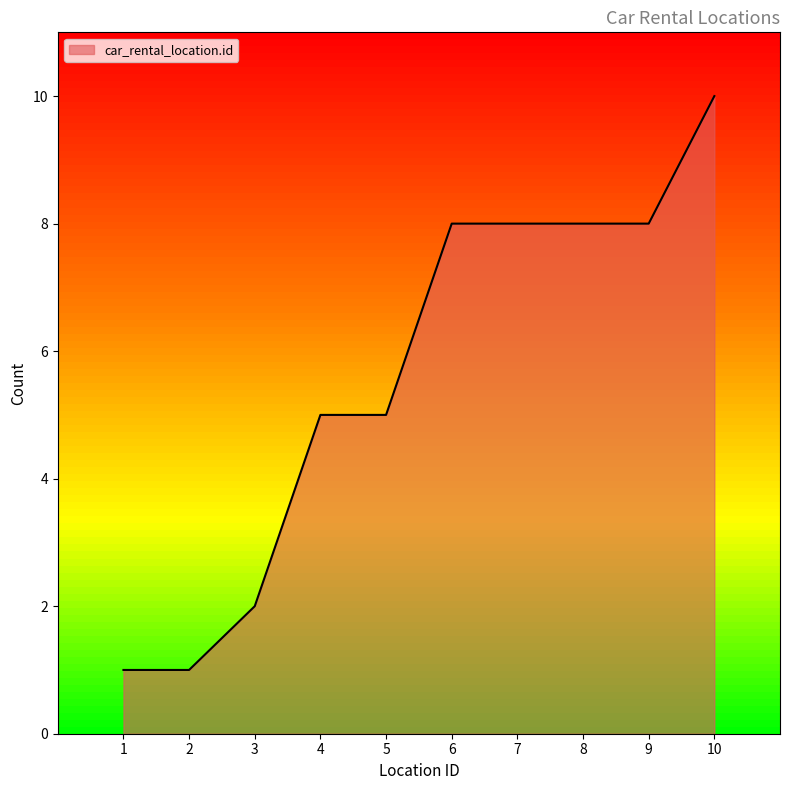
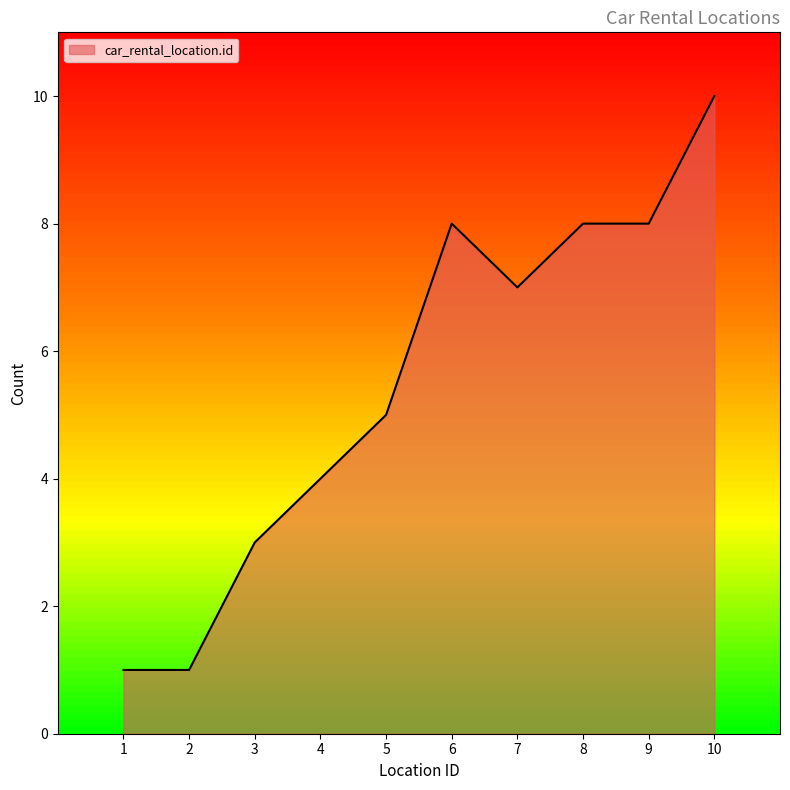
  {
    "1": 1,
    "2": 1,
-   "3": 2,
-   "4": 5,
+   "3": 3,
+   "4": 4,
    "5": 5,
    "6": 8,
-   "7": 8,
+   "7": 7,
    "8": 8,
    "9": 8,
    "10": 10
  }
